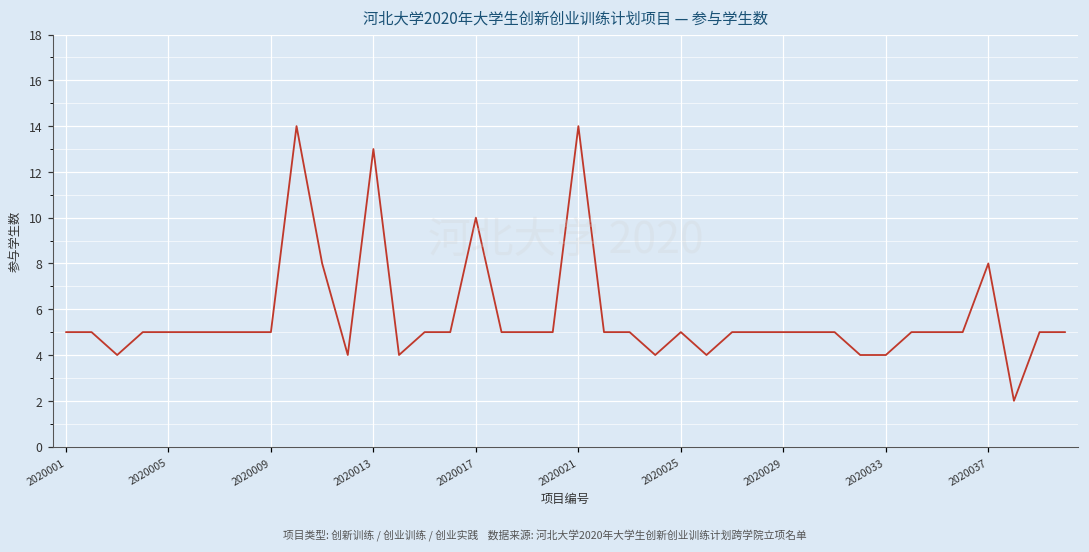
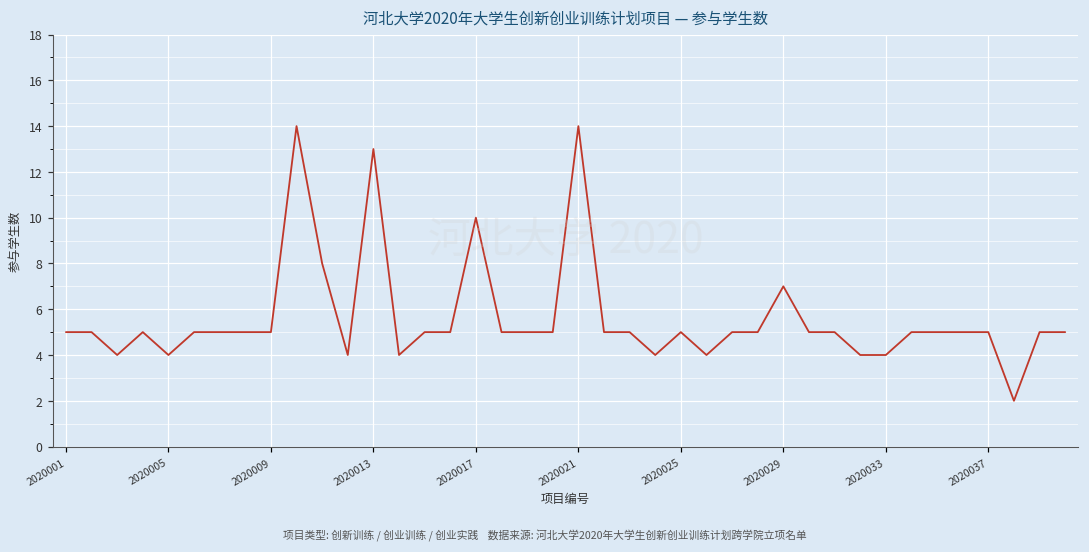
  {
    "2020001": 5,
-   "2020005": 5,
+   "2020005": 4,
    "2020009": 5,
    "2020013": 13,
    "2020017": 10,
    "2020021": 14,
    "2020025": 5,
-   "2020029": 5,
+   "2020029": 7,
    "2020033": 4,
-   "2020037": 8
+   "2020037": 5
  }
